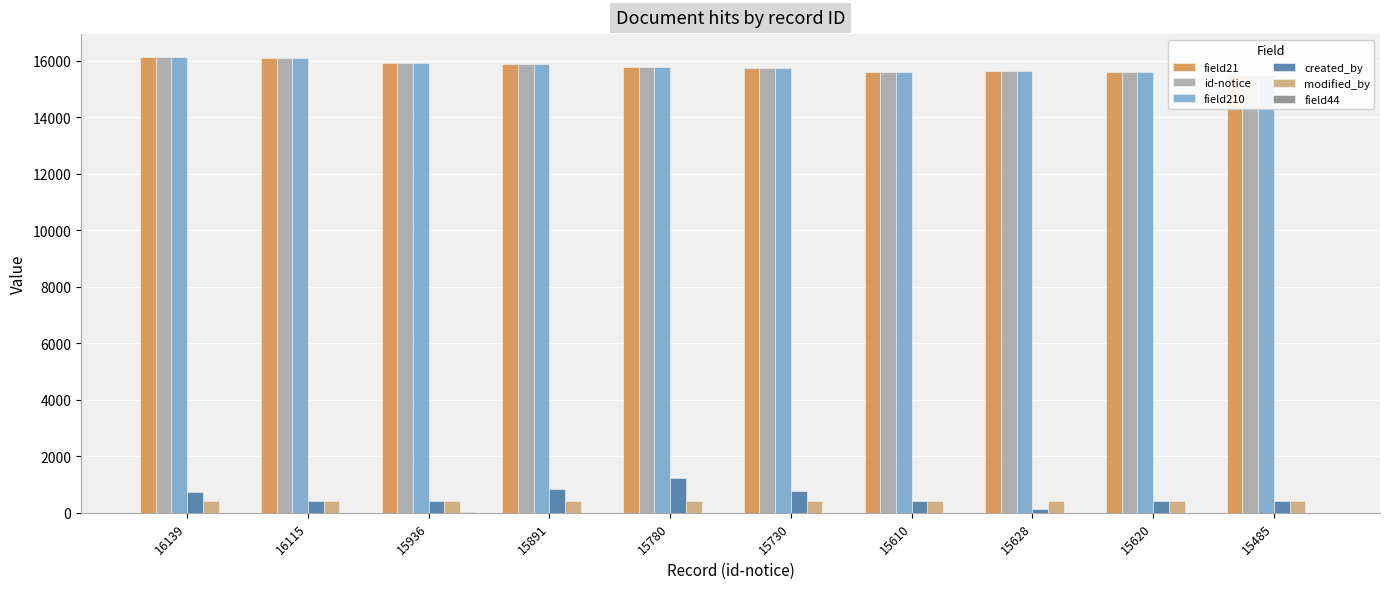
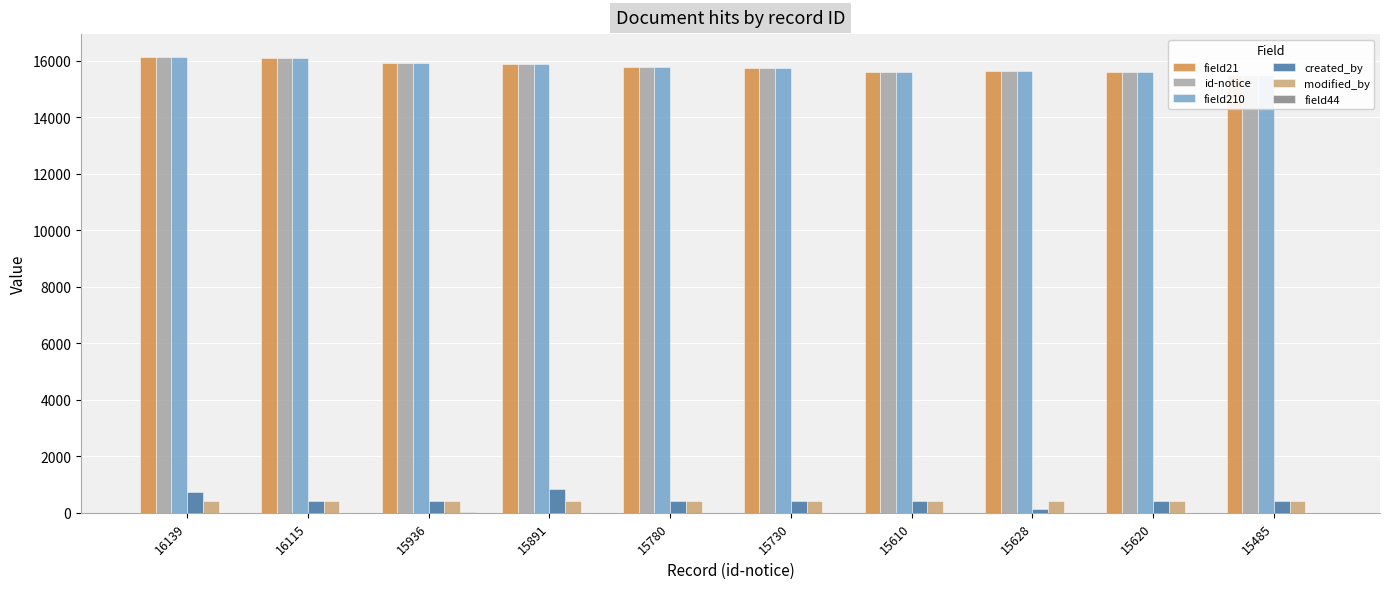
  {
    "field210": {
      "16139": 16100,
      "16115": 16100,
      "15936": 15900,
      "15891": 15900,
      "15780": 15800,
      "15730": 15700,
      "15610": 15600,
      "15628": 15600,
      "15620": 15600
    },
    "created_by": {
      "16139": 700,
      "16115": 400,
      "15936": 400,
      "15891": 800,
-     "15780": 1200,
-     "15730": 800,
+     "15780": 400,
+     "15730": 400,
      "15610": 400,
      "15628": 100,
      "15620": 400,
      "15485": 400
    }
  }
